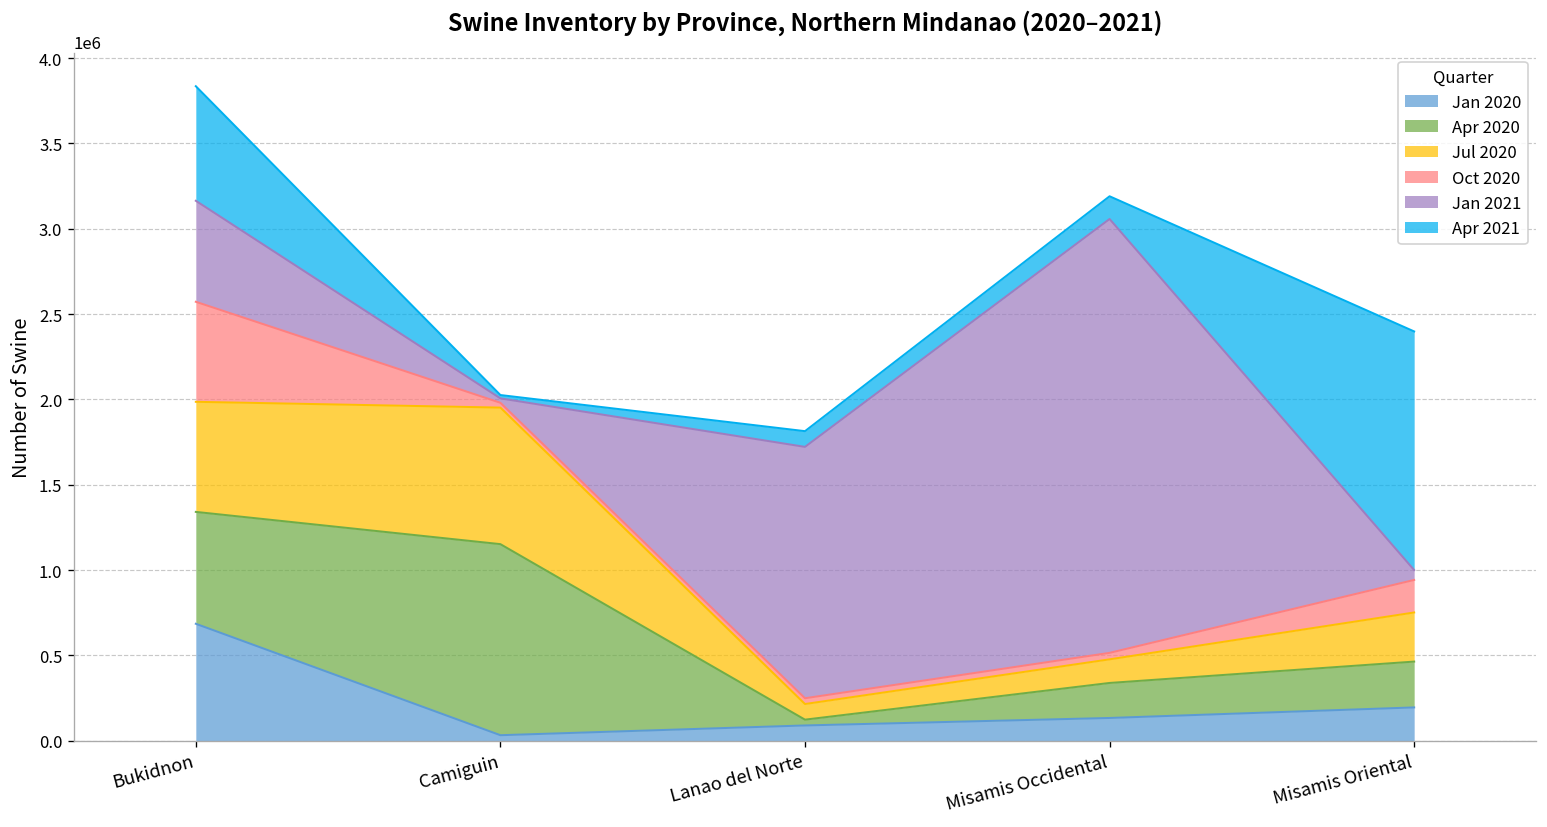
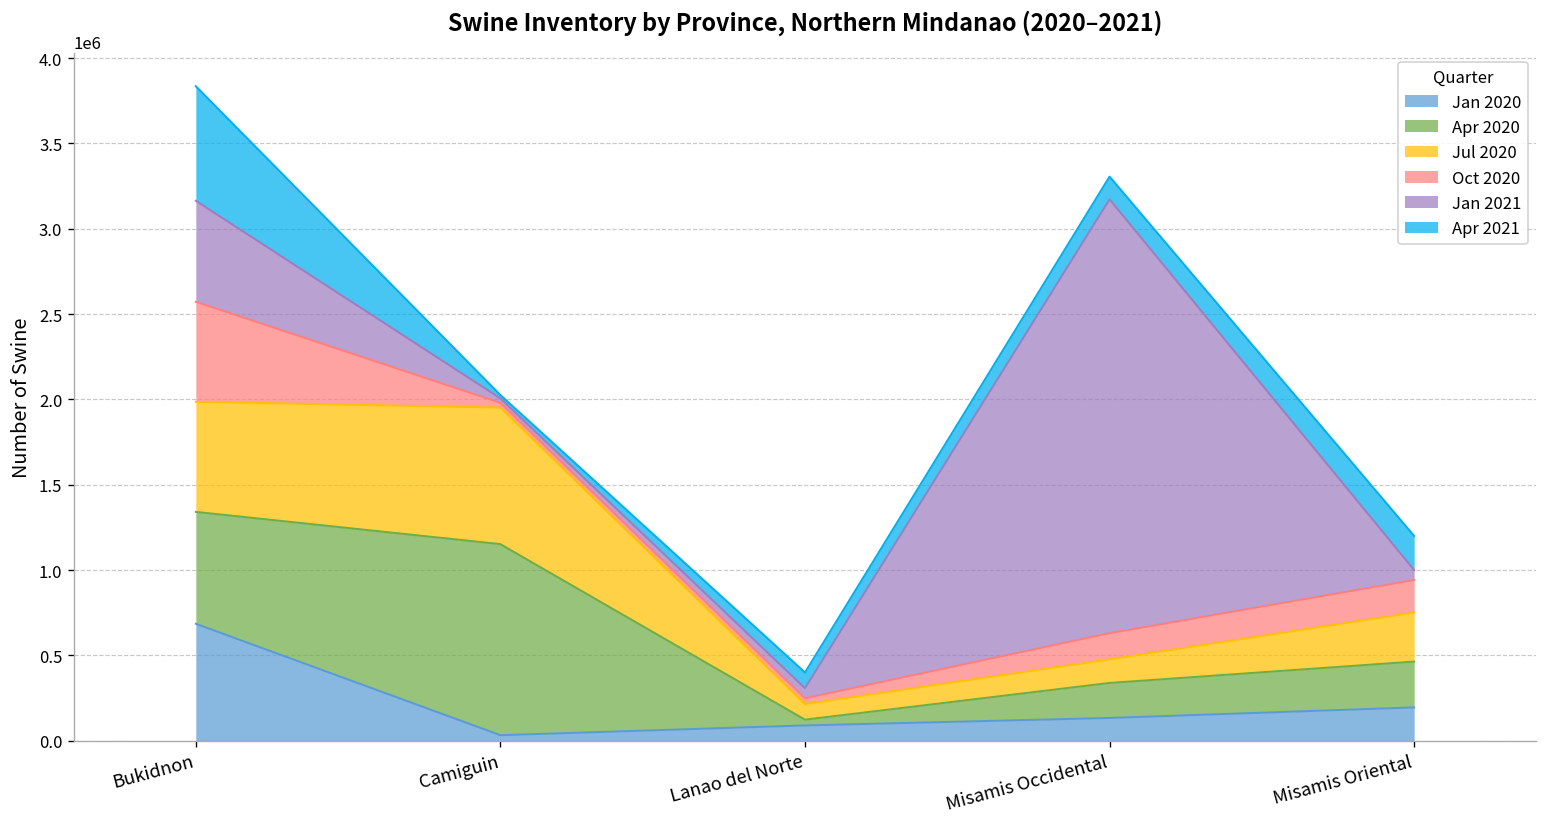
  {
    "Jan 2020": {
      "Bukidnon": 680000,
      "Camiguin": 30000,
      "Lanao del Norte": 90000,
      "Misamis Occidental": 130000,
      "Misamis Oriental": 190000
    },
    "Apr 2020": {
      "Bukidnon": 660000,
      "Camiguin": 1120000,
      "Lanao del Norte": 30000,
      "Misamis Occidental": 210000,
      "Misamis Oriental": 270000
    },
    "Jul 2020": {
      "Bukidnon": 650000,
      "Camiguin": 800000,
      "Lanao del Norte": 90000,
      "Misamis Occidental": 140000,
      "Misamis Oriental": 290000
    },
    "Oct 2020": {
      "Bukidnon": 590000,
      "Camiguin": 30000,
      "Lanao del Norte": 30000,
-     "Misamis Occidental": 40000,
+     "Misamis Occidental": 150000,
      "Misamis Oriental": 190000
    },
    "Jan 2021": {
      "Bukidnon": 590000,
      "Camiguin": 30000,
-     "Lanao del Norte": 1470000,
+     "Lanao del Norte": 60000,
      "Misamis Occidental": 2540000,
      "Misamis Oriental": 60000
    },
    "Apr 2021": {
      "Bukidnon": 670000,
      "Camiguin": 20000,
      "Lanao del Norte": 90000,
      "Misamis Occidental": 130000,
-     "Misamis Oriental": 1400000
+     "Misamis Oriental": 200000
    }
  }
